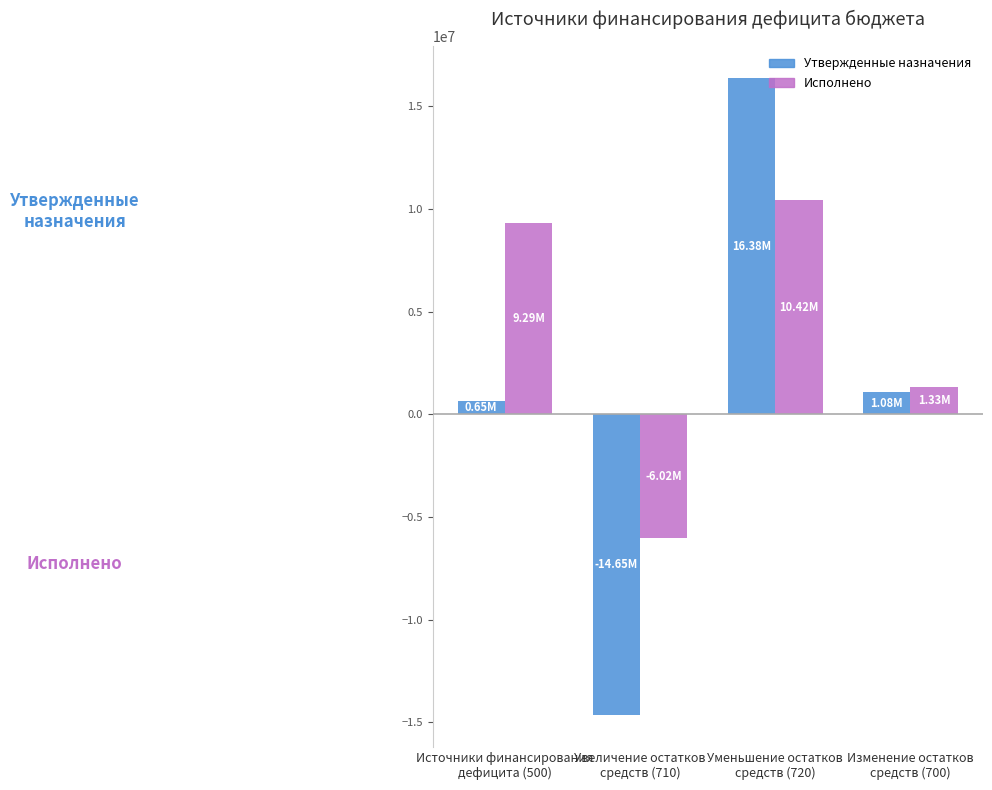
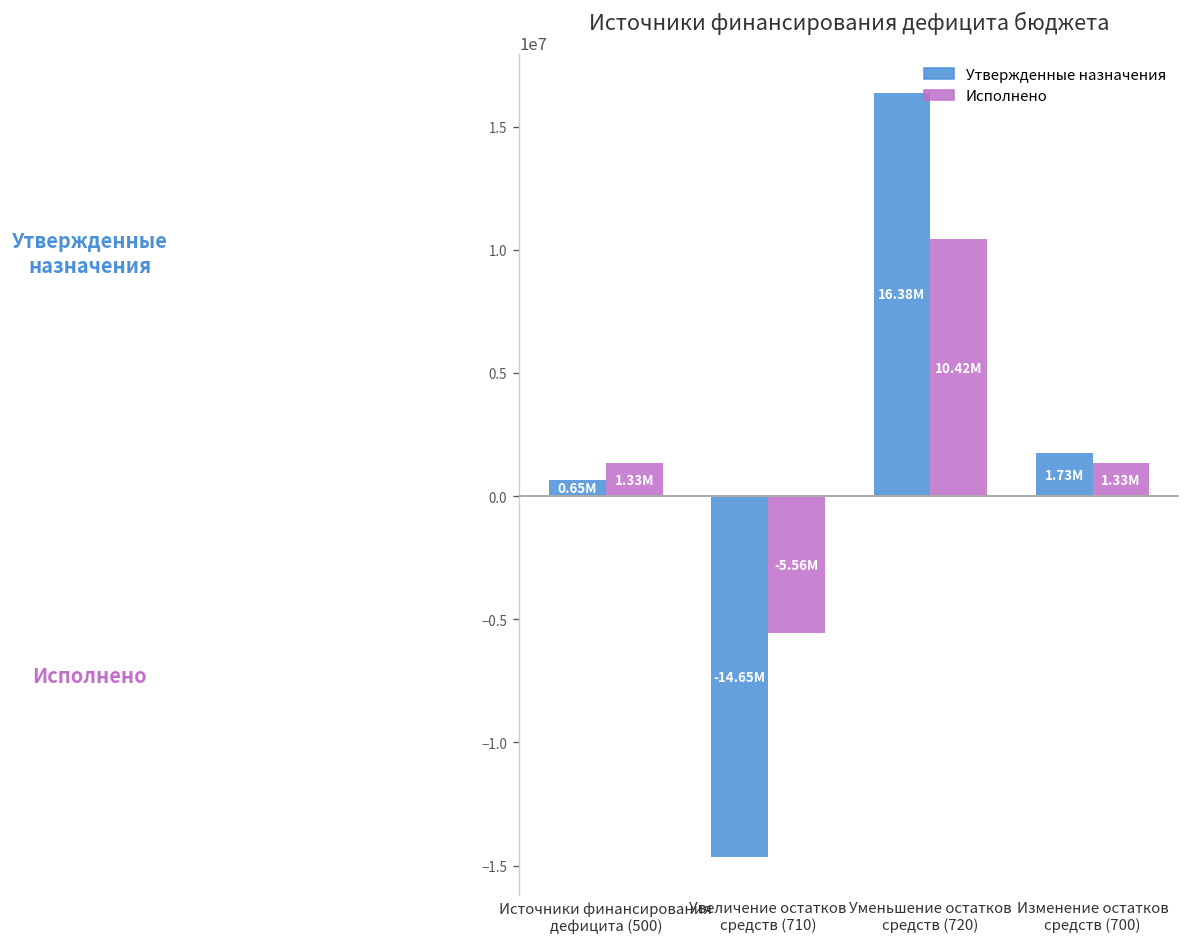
  {
    "Утвержденные назначения": {
      "Источники финансирования дефицита (500)": "0.65M",
      "Увеличение остатков средств (710)": "-14.65M",
      "Уменьшение остатков средств (720)": "16.38M",
-     "Изменение остатков средств (700)": "1.08M"
+     "Изменение остатков средств (700)": "1.73M"
    },
    "Исполнено": {
-     "Источники финансирования дефицита (500)": "9.29M",
-     "Увеличение остатков средств (710)": "-6.02M",
+     "Источники финансирования дефицита (500)": "1.33M",
+     "Увеличение остатков средств (710)": "-5.56M",
      "Уменьшение остатков средств (720)": "10.42M",
      "Изменение остатков средств (700)": "1.33M"
    }
  }
